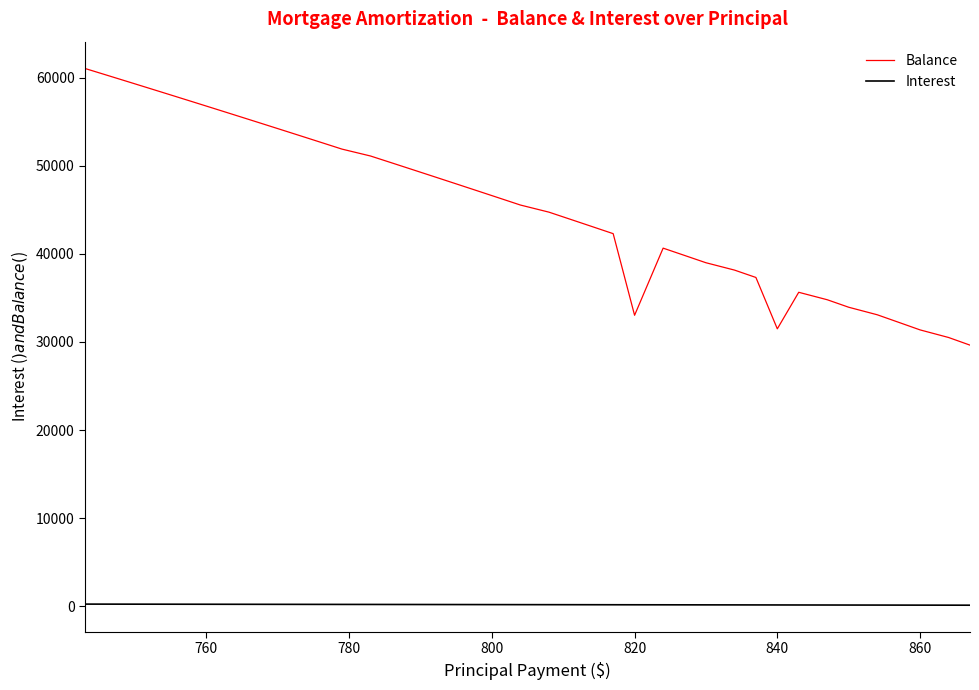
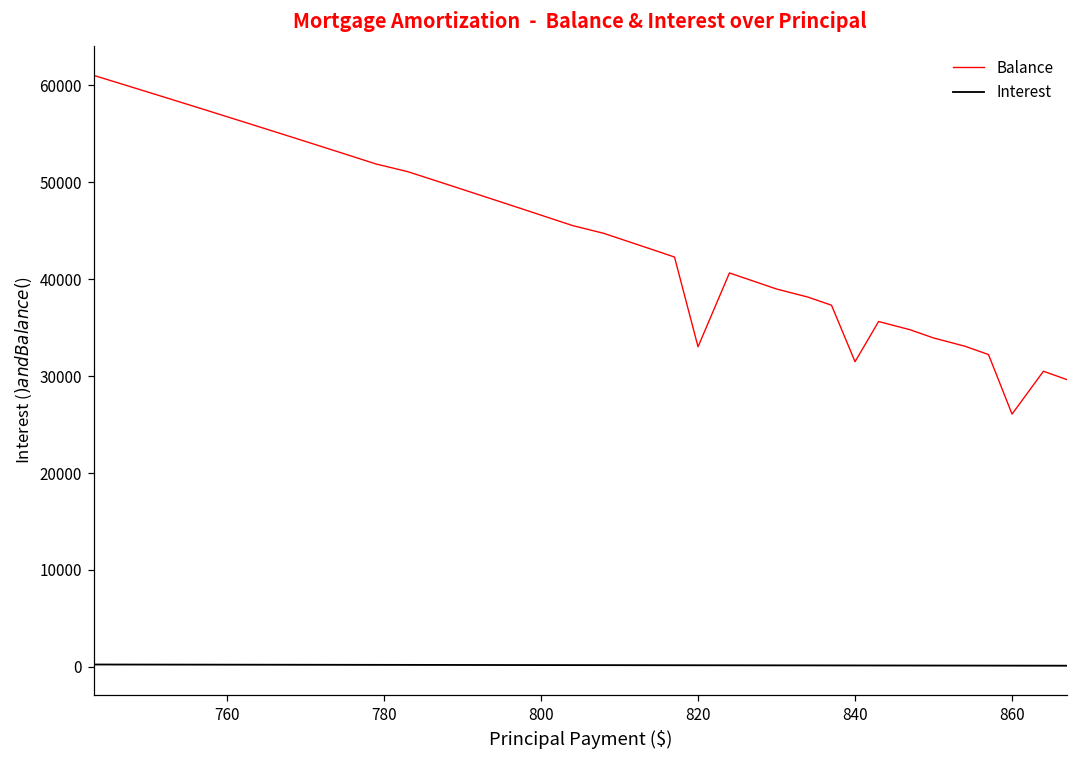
  {
    "Balance": {
      "820": 33000,
      "840": 31000,
-     "860": 31000
+     "860": 26000
    },
    "Interest": {
      "820": 0,
      "840": 0,
      "860": 0
    }
  }
